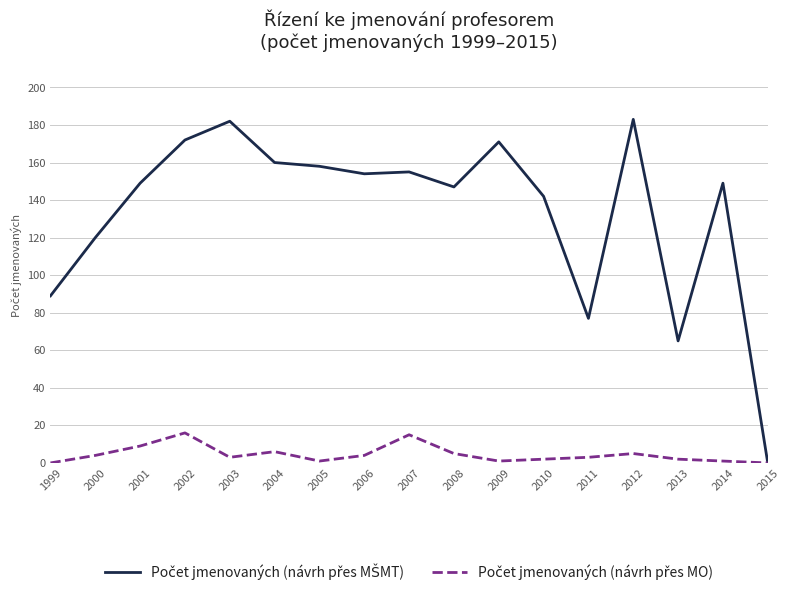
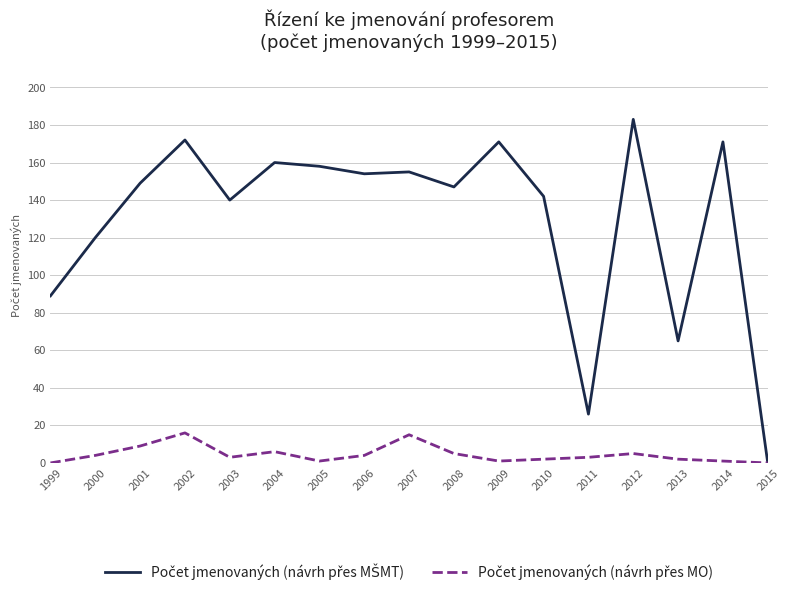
  {
    "Počet jmenovaných (návrh přes MŠMT)": {
      "1999": 89,
      "2000": 120,
      "2001": 149,
      "2002": 172,
-     "2003": 182,
+     "2003": 140,
      "2004": 160,
      "2005": 158,
      "2006": 154,
      "2007": 155,
      "2008": 147,
      "2009": 171,
      "2010": 142,
-     "2011": 77,
+     "2011": 26,
      "2012": 183,
      "2013": 65,
-     "2014": 149
+     "2014": 171
    },
    "Počet jmenovaných (návrh přes MO)": {
      "1999": 0,
      "2000": 4,
      "2001": 9,
      "2002": 16,
      "2003": 3,
      "2004": 6,
      "2005": 1,
      "2006": 4,
      "2007": 15,
      "2008": 5,
      "2009": 1,
      "2010": 2,
      "2011": 3,
      "2012": 5,
      "2013": 2,
      "2014": 1
    }
  }
